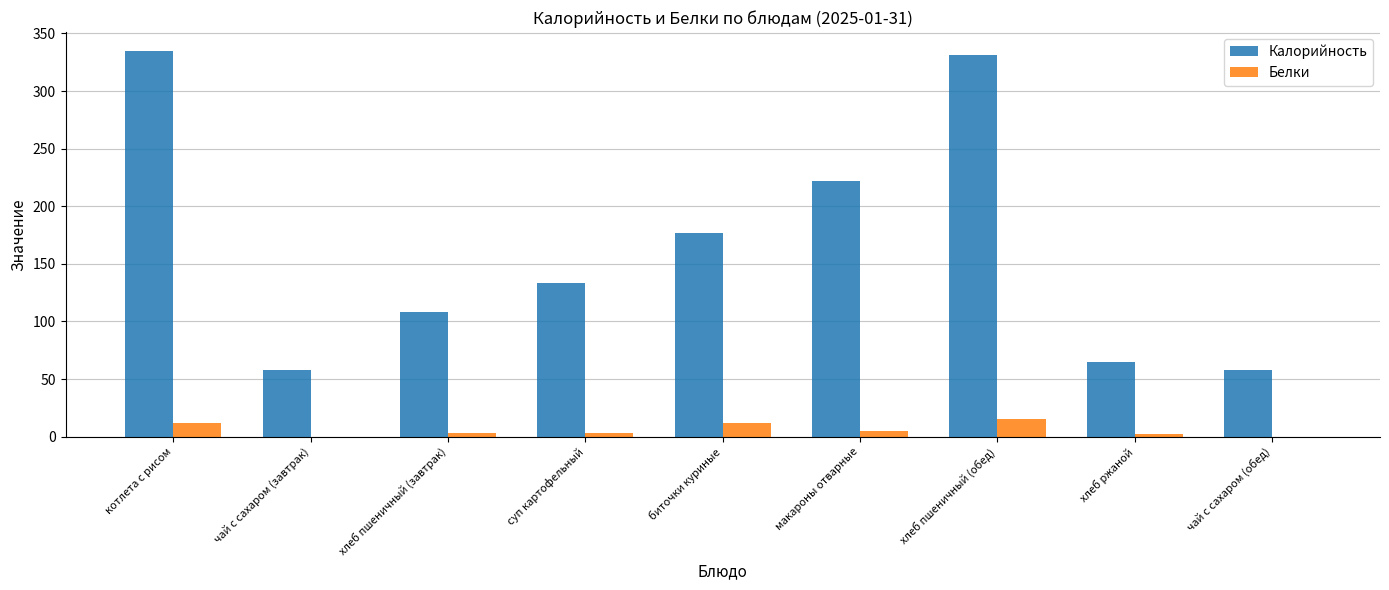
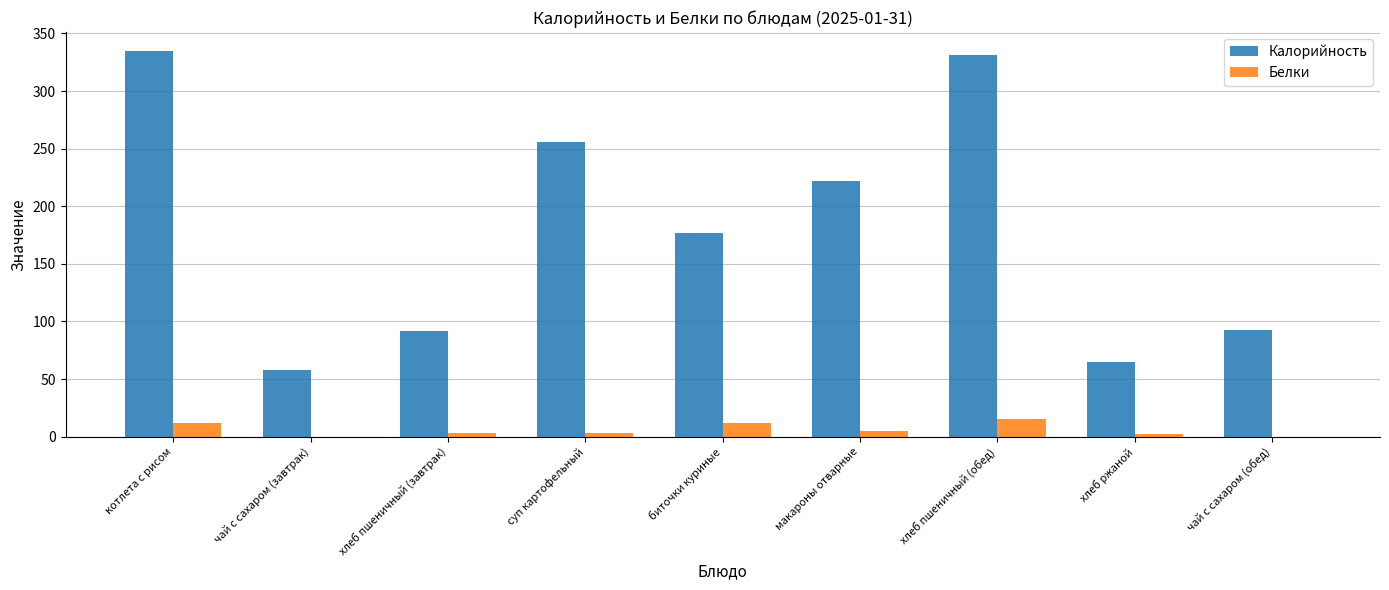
  {
    "Калорийность": {
      "котлета с рисом": 335,
      "чай с сахаром (завтрак)": 58,
-     "хлеб пшеничный (завтрак)": 108,
-     "суп картофельный": 133,
+     "хлеб пшеничный (завтрак)": 92,
+     "суп картофельный": 256,
      "биточки куриные": 177,
      "макароны отварные": 222,
      "хлеб пшеничный (обед)": 331,
      "хлеб ржаной": 65,
-     "чай с сахаром (обед)": 58
+     "чай с сахаром (обед)": 93
    },
    "Белки": {
      "котлета с рисом": 12,
      "чай с сахаром (завтрак)": 0,
      "хлеб пшеничный (завтрак)": 3,
      "суп картофельный": 3,
      "биточки куриные": 12,
      "макароны отварные": 5,
      "хлеб пшеничный (обед)": 15,
      "чай с сахаром (обед)": 0
    }
  }
